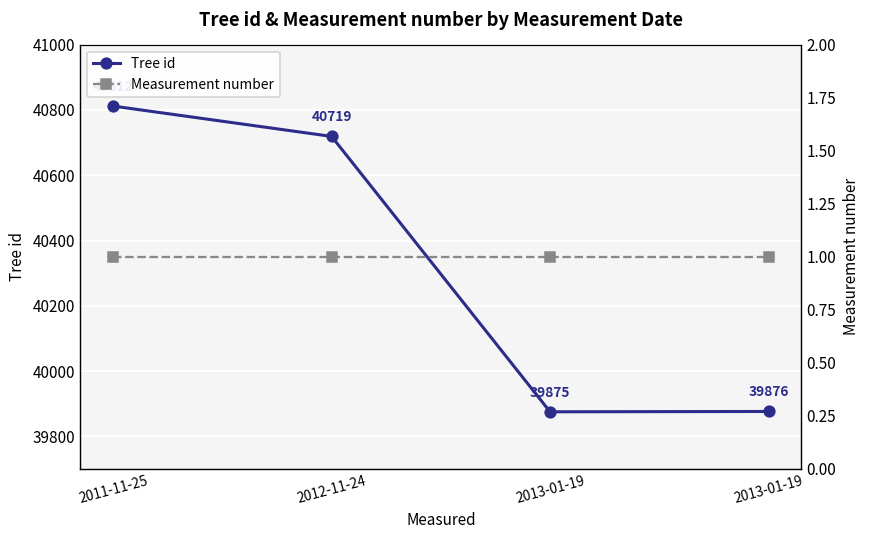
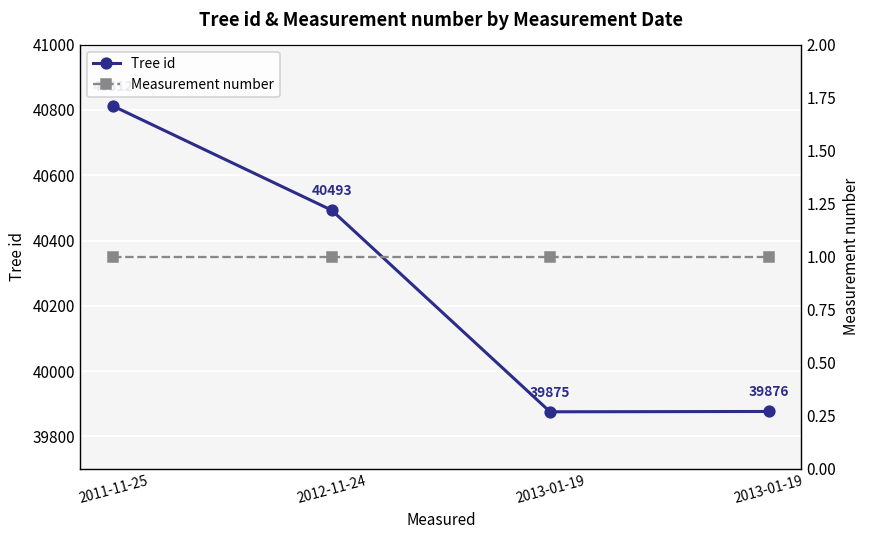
  {
    "Tree id": {
-     "2012-11-24": 40719
+     "2012-11-24": 40493
    }
  }
